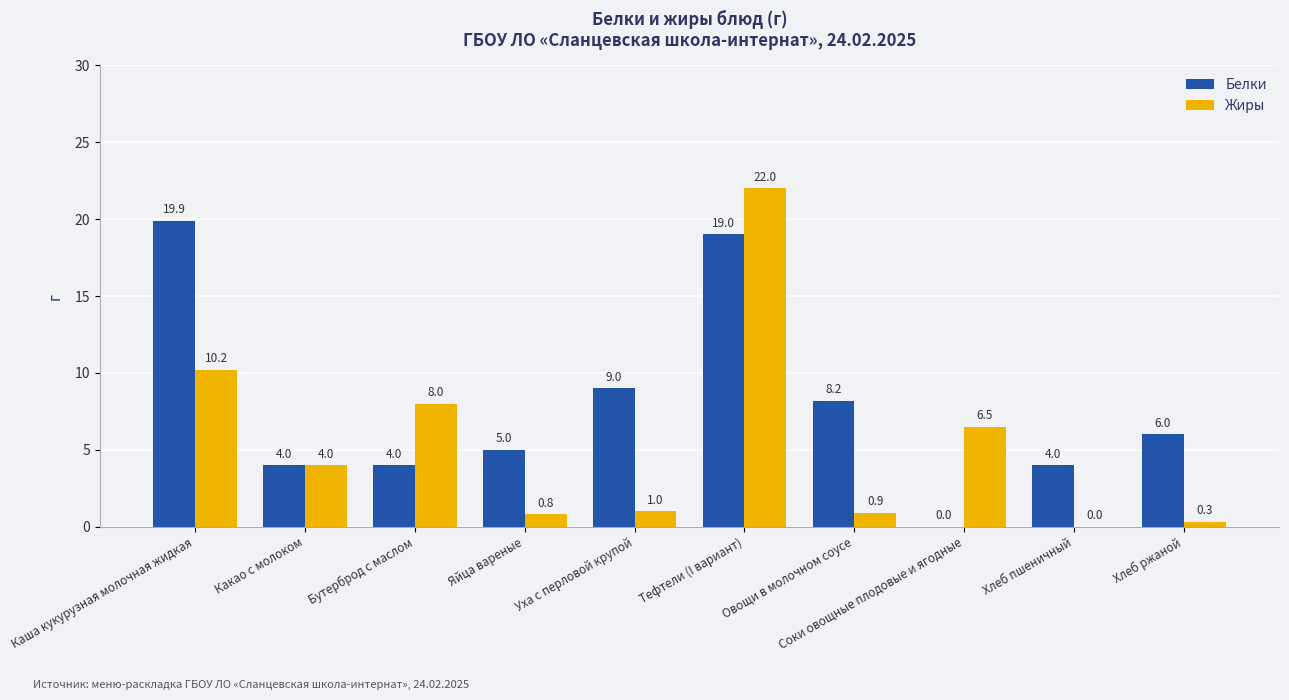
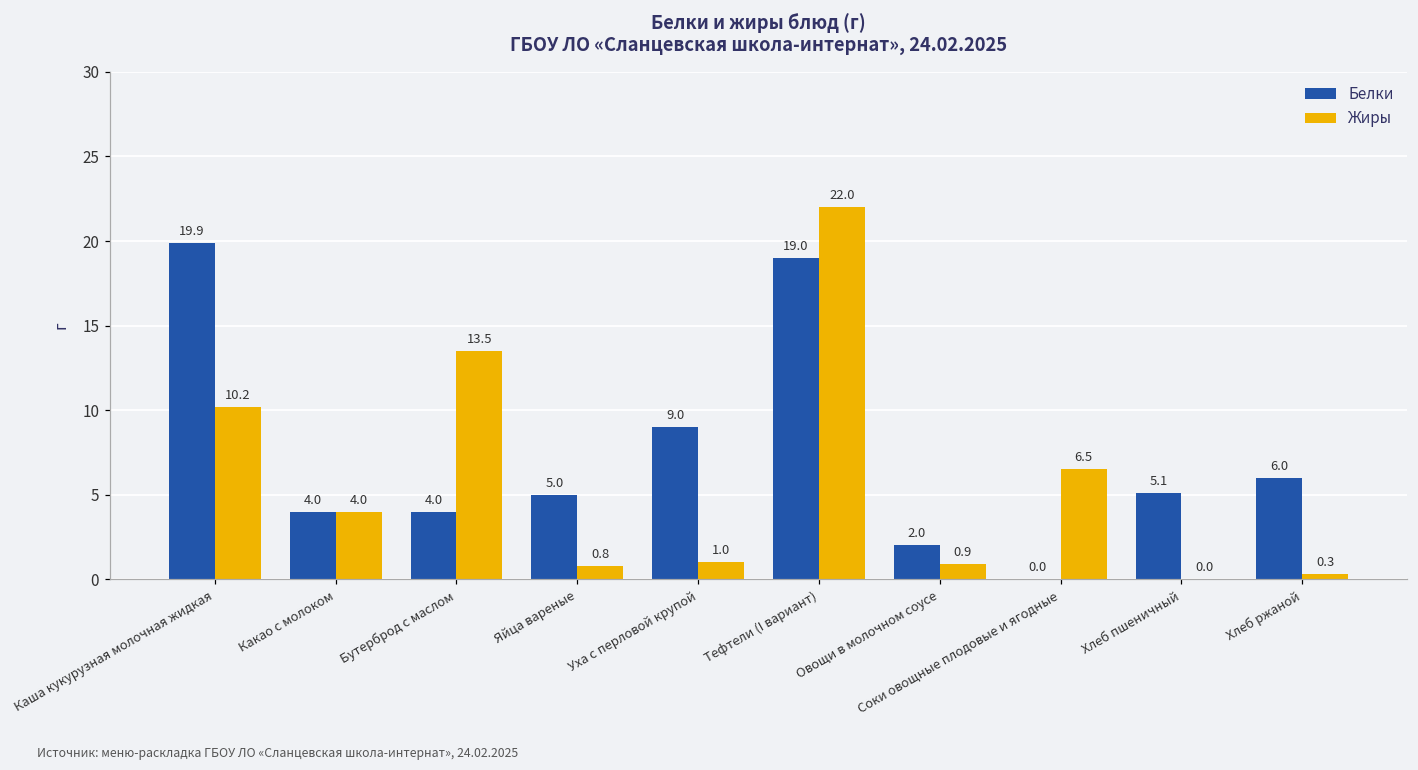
  {
    "Белки": {
      "Каша кукурузная молочная жидкая": 19.9,
      "Какао с молоком": 4.0,
      "Бутерброд с маслом": 4.0,
      "Яйца вареные": 5.0,
      "Уха с перловой крупой": 9.0,
      "Тефтели (I вариант)": 19.0,
-     "Овощи в молочном соусе": 8.2,
+     "Овощи в молочном соусе": 2.0,
      "Соки овощные плодовые и ягодные": 0.0,
-     "Хлеб пшеничный": 4.0,
+     "Хлеб пшеничный": 5.1,
      "Хлеб ржаной": 6.0
    },
    "Жиры": {
      "Каша кукурузная молочная жидкая": 10.2,
      "Какао с молоком": 4.0,
-     "Бутерброд с маслом": 8.0,
+     "Бутерброд с маслом": 13.5,
      "Яйца вареные": 0.8,
      "Уха с перловой крупой": 1.0,
      "Тефтели (I вариант)": 22.0,
      "Овощи в молочном соусе": 0.9,
      "Соки овощные плодовые и ягодные": 6.5,
      "Хлеб пшеничный": 0.0,
      "Хлеб ржаной": 0.3
    }
  }
